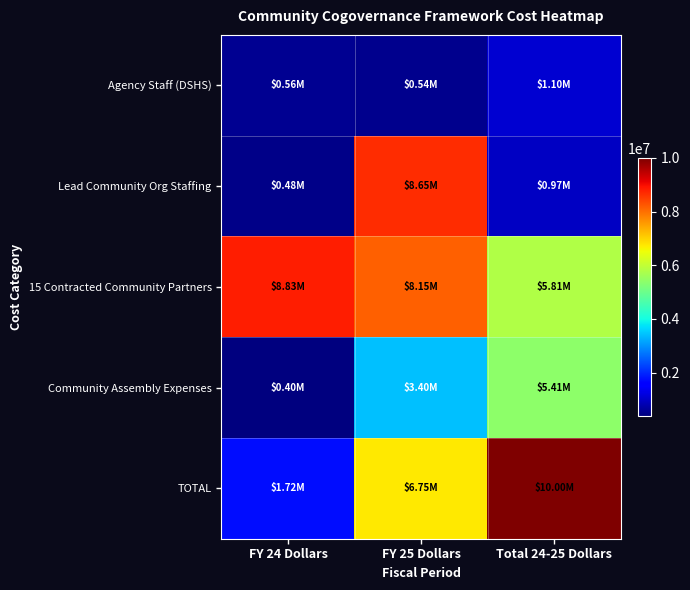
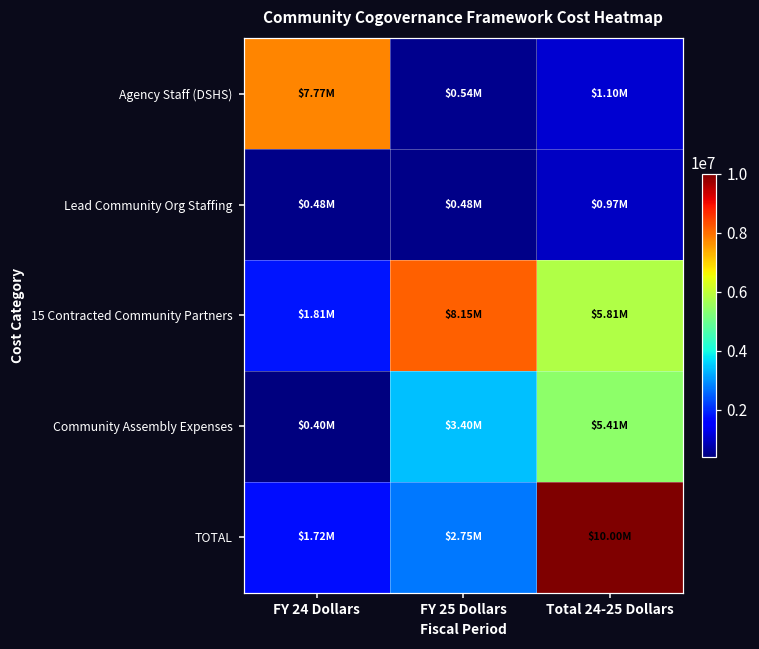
  {
    "Agency Staff (DSHS)": {
-     "FY 24 Dollars": "$0.56M",
+     "FY 24 Dollars": "$7.77M",
      "FY 25 Dollars": "$0.54M",
      "Total 24-25 Dollars": "$1.10M"
    },
    "Lead Community Org Staffing": {
      "FY 24 Dollars": "$0.48M",
-     "FY 25 Dollars": "$8.65M",
+     "FY 25 Dollars": "$0.48M",
      "Total 24-25 Dollars": "$0.97M"
    },
    "15 Contracted Community Partners": {
-     "FY 24 Dollars": "$8.83M",
+     "FY 24 Dollars": "$1.81M",
      "FY 25 Dollars": "$8.15M",
      "Total 24-25 Dollars": "$5.81M"
    },
    "Community Assembly Expenses": {
      "FY 24 Dollars": "$0.40M",
      "FY 25 Dollars": "$3.40M",
      "Total 24-25 Dollars": "$5.41M"
    },
    "TOTAL": {
      "FY 24 Dollars": "$1.72M",
-     "FY 25 Dollars": "$6.75M",
+     "FY 25 Dollars": "$2.75M",
      "Total 24-25 Dollars": "$10.00M"
    }
  }
